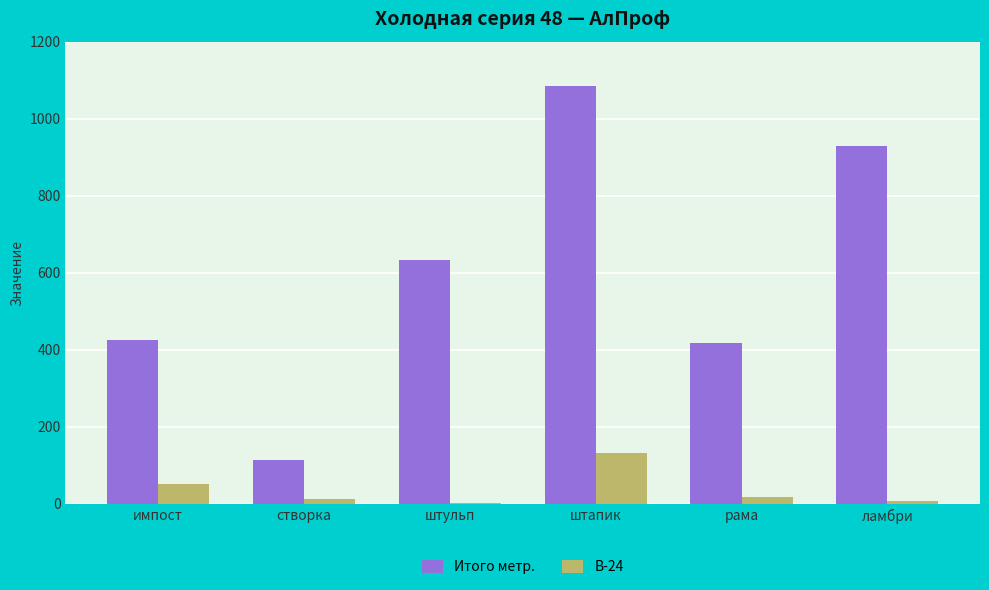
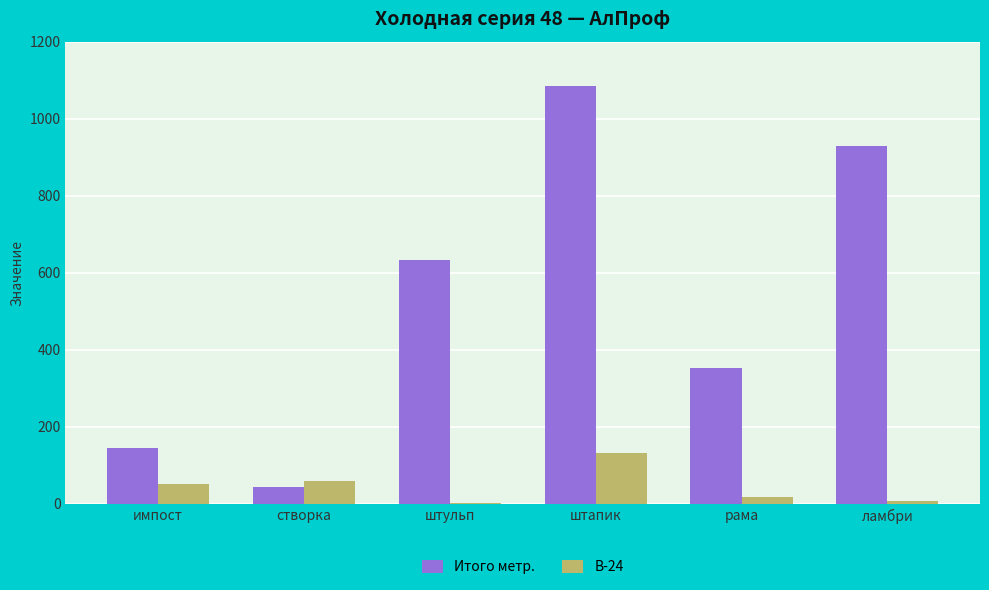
  {
    "Итого метр.": {
-     "импост": 430,
-     "створка": 110,
+     "импост": 140,
+     "створка": 40,
      "штульп": 630,
      "штапик": 1090,
-     "рама": 420,
+     "рама": 350,
      "ламбри": 930
    },
    "В-24": {
      "импост": 50,
-     "створка": 10,
+     "створка": 60,
      "штапик": 130,
      "рама": 20
    }
  }
